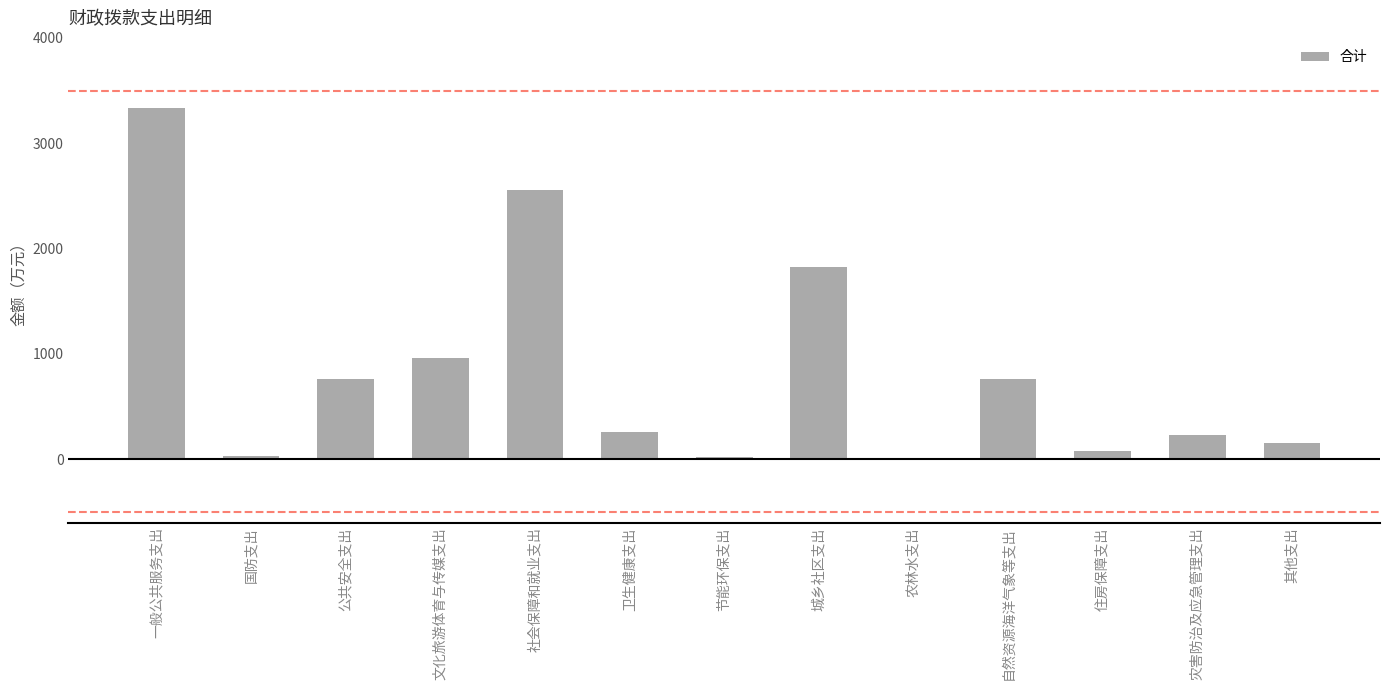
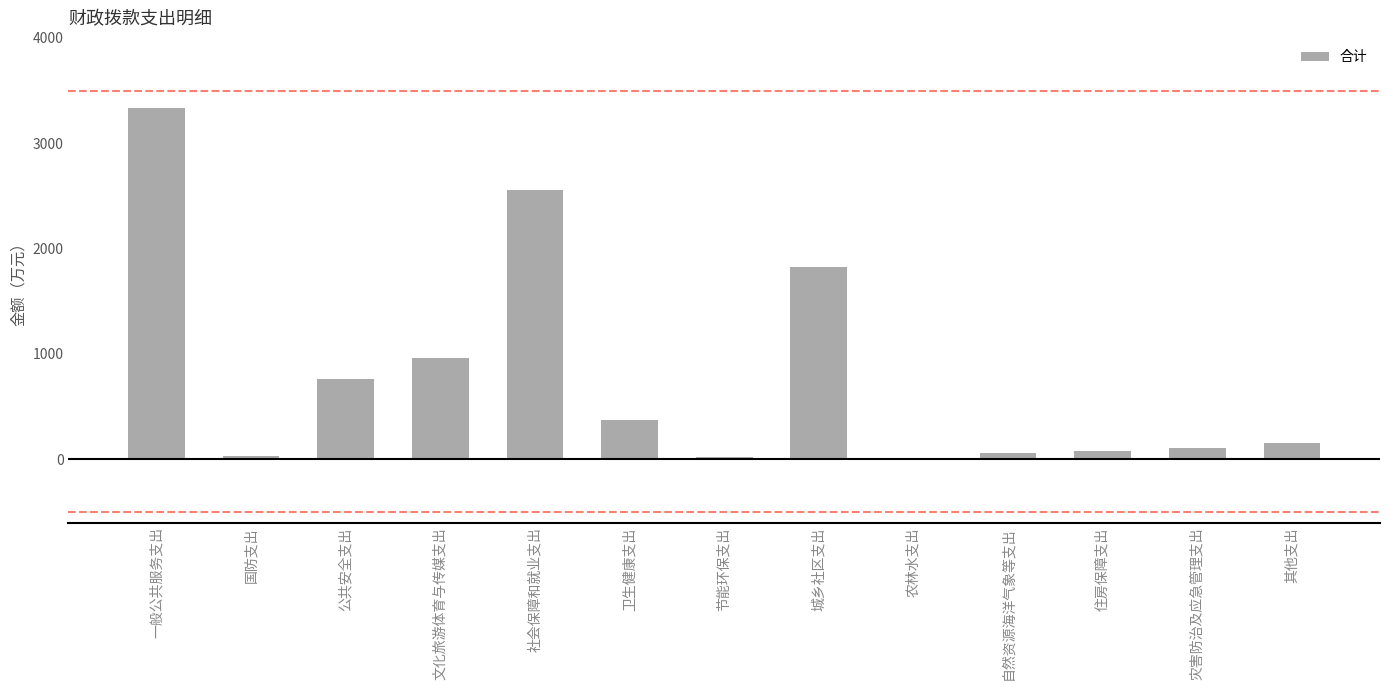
  {
    "一般公共服务支出": 3340,
    "国防支出": 30,
    "公共安全支出": 760,
    "文化旅游体育与传媒支出": 960,
    "社会保障和就业支出": 2560,
-   "卫生健康支出": 260,
+   "卫生健康支出": 380,
    "城乡社区支出": 1820,
-   "自然资源海洋气象等支出": 760,
+   "自然资源海洋气象等支出": 60,
    "住房保障支出": 80,
-   "灾害防治及应急管理支出": 230,
+   "灾害防治及应急管理支出": 110,
    "其他支出": 150
  }
